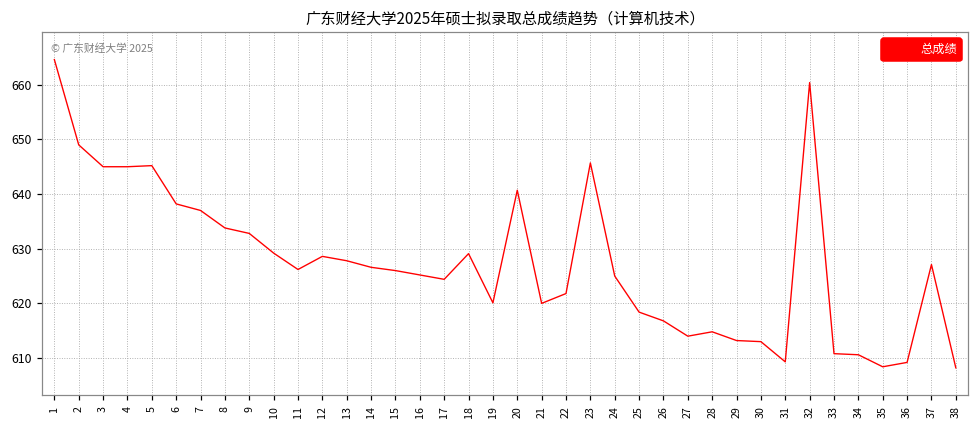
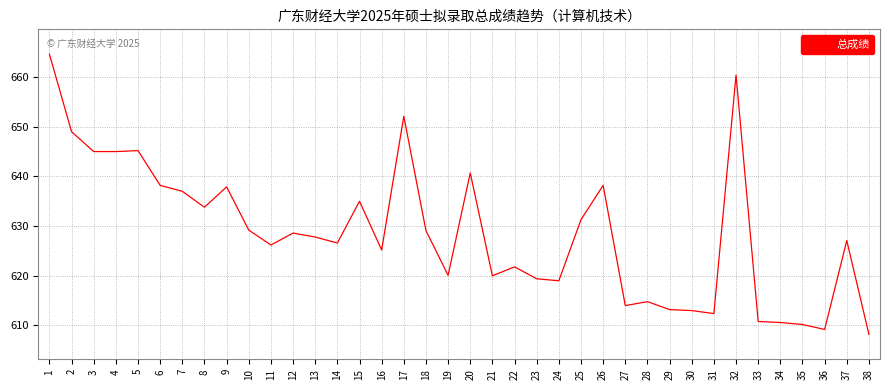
  {
    "2": 649,
    "3": 645,
    "4": 645,
    "5": 645,
    "6": 638,
    "7": 637,
    "8": 634,
-   "9": 633,
+   "9": 638,
    "10": 629,
    "11": 626,
    "12": 629,
    "13": 628,
    "14": 627,
-   "15": 626,
+   "15": 635,
    "16": 625,
-   "17": 624,
+   "17": 652,
    "18": 629,
    "19": 620,
    "20": 641,
    "21": 620,
    "22": 622,
-   "23": 646,
-   "24": 625,
-   "25": 618,
-   "26": 617,
+   "23": 619,
+   "24": 619,
+   "25": 631,
+   "26": 638,
    "27": 614,
    "28": 615,
    "29": 613,
    "30": 613,
-   "31": 609,
+   "31": 612,
    "32": 660,
    "33": 611,
    "34": 611,
-   "35": 608,
+   "35": 610,
    "36": 609,
    "37": 627,
    "38": 608
  }
